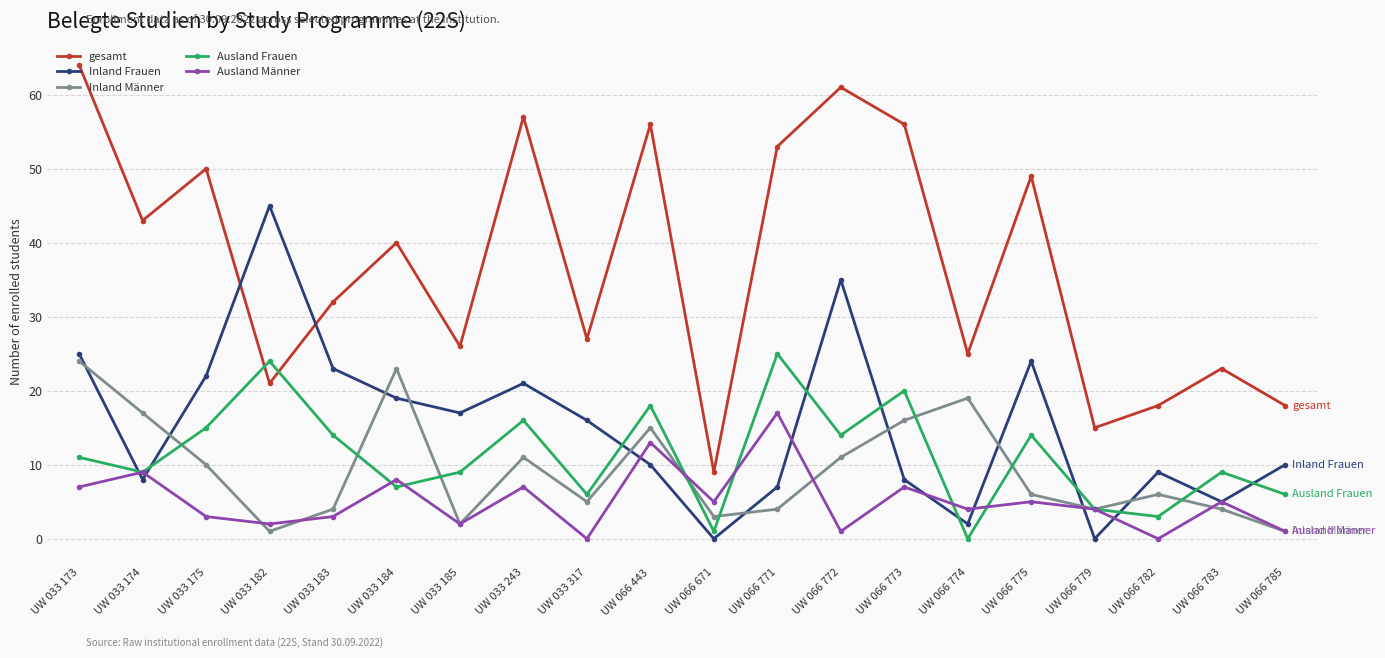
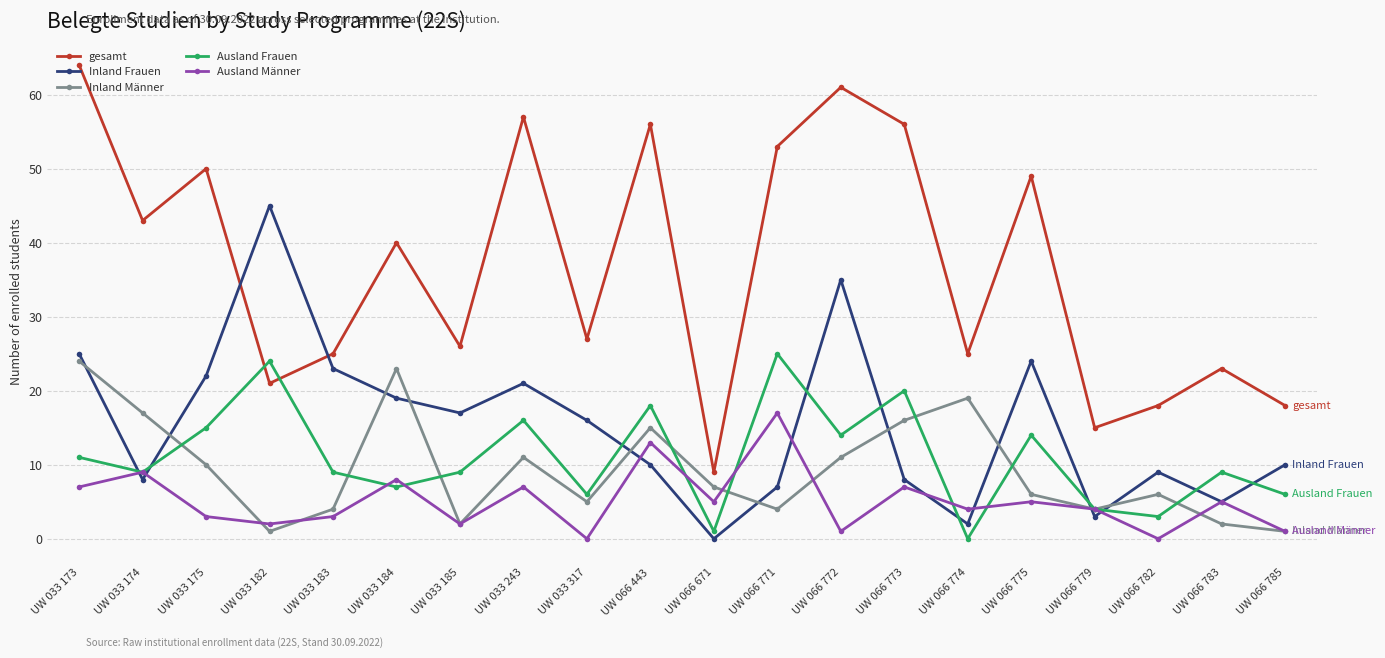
  {
    "gesamt": {
      "UW 033 173": 64,
      "UW 033 174": 43,
      "UW 033 175": 50,
      "UW 033 182": 21,
-     "UW 033 183": 32,
+     "UW 033 183": 25,
      "UW 033 184": 40,
      "UW 033 185": 26,
      "UW 033 243": 57,
      "UW 033 317": 27,
      "UW 066 443": 56,
      "UW 066 671": 9,
      "UW 066 771": 53,
      "UW 066 772": 61,
      "UW 066 773": 56,
      "UW 066 774": 25,
      "UW 066 775": 49,
      "UW 066 779": 15,
      "UW 066 782": 18,
      "UW 066 783": 23,
      "UW 066 785": 18
    },
    "Inland Frauen": {
      "UW 033 173": 25,
      "UW 033 174": 8,
      "UW 033 175": 22,
      "UW 033 182": 45,
      "UW 033 183": 23,
      "UW 033 184": 19,
      "UW 033 185": 17,
      "UW 033 243": 21,
      "UW 033 317": 16,
      "UW 066 443": 10,
      "UW 066 671": 0,
      "UW 066 771": 7,
      "UW 066 772": 35,
      "UW 066 773": 8,
      "UW 066 774": 2,
      "UW 066 775": 24,
-     "UW 066 779": 0,
+     "UW 066 779": 3,
      "UW 066 782": 9,
      "UW 066 785": 10
    },
    "Inland Männer": {
      "UW 033 173": 24,
      "UW 033 174": 17,
      "UW 033 175": 10,
      "UW 033 182": 1,
      "UW 033 183": 4,
      "UW 033 184": 23,
      "UW 033 243": 11,
      "UW 033 317": 5,
      "UW 066 443": 15,
-     "UW 066 671": 3,
+     "UW 066 671": 7,
      "UW 066 771": 4,
      "UW 066 772": 11,
      "UW 066 773": 16,
      "UW 066 774": 19,
      "UW 066 775": 6,
      "UW 066 782": 6,
-     "UW 066 783": 4
+     "UW 066 783": 2
    },
    "Ausland Frauen": {
      "UW 033 173": 11,
      "UW 033 175": 15,
      "UW 033 182": 24,
-     "UW 033 183": 14,
+     "UW 033 183": 9,
      "UW 033 184": 7,
      "UW 033 185": 9,
      "UW 033 243": 16,
      "UW 033 317": 6,
      "UW 066 443": 18,
      "UW 066 671": 1,
      "UW 066 771": 25,
      "UW 066 772": 14,
      "UW 066 773": 20,
      "UW 066 774": 0,
      "UW 066 775": 14,
      "UW 066 782": 3,
      "UW 066 783": 9,
      "UW 066 785": 6
    },
    "Ausland Männer": {
      "UW 033 173": 7,
      "UW 033 175": 3,
      "UW 033 182": 2,
      "UW 033 183": 3,
      "UW 033 184": 8,
      "UW 033 243": 7,
      "UW 033 317": 0,
      "UW 066 443": 13,
      "UW 066 671": 5,
      "UW 066 771": 17,
      "UW 066 772": 1,
      "UW 066 773": 7,
      "UW 066 774": 4,
      "UW 066 775": 5,
      "UW 066 782": 0
    }
  }
